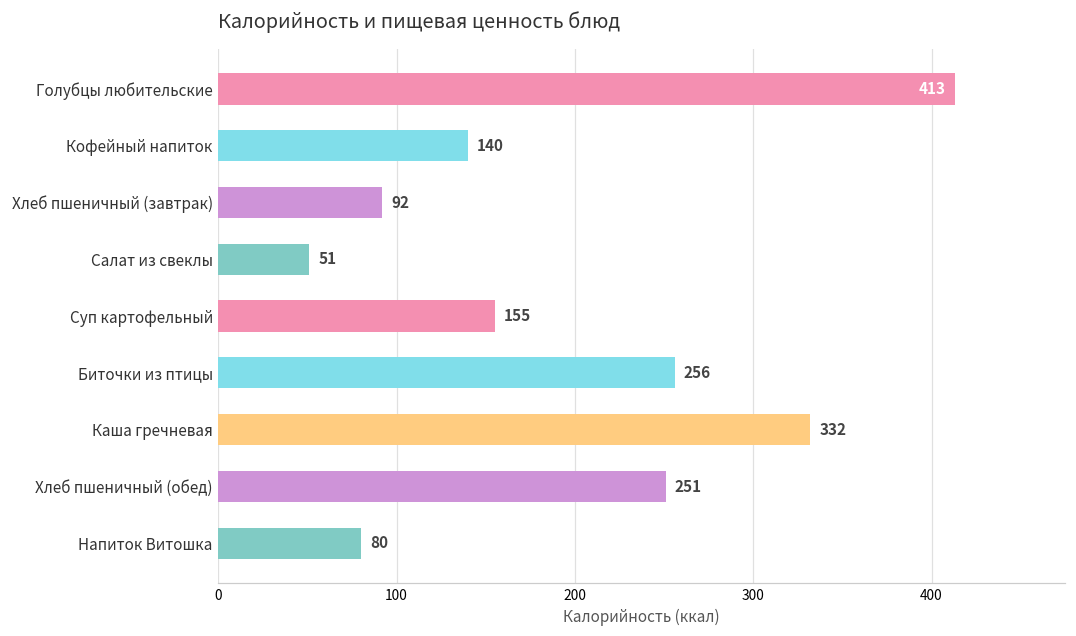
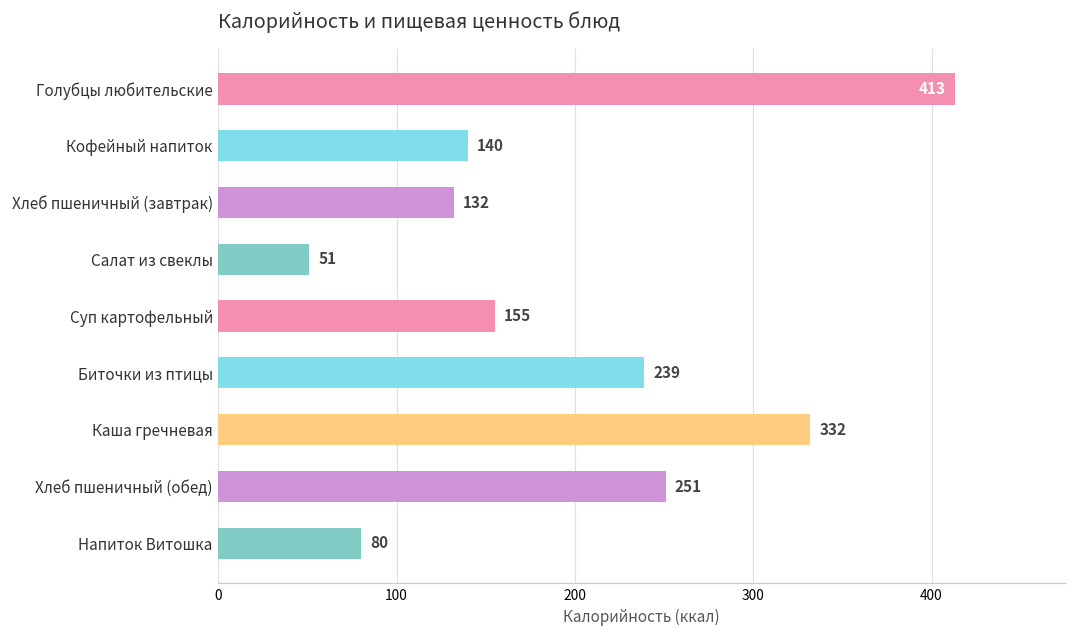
  {
    "Голубцы любительские": 413,
    "Кофейный напиток": 140,
-   "Хлеб пшеничный (завтрак)": 92,
+   "Хлеб пшеничный (завтрак)": 132,
    "Салат из свеклы": 51,
    "Суп картофельный": 155,
-   "Биточки из птицы": 256,
+   "Биточки из птицы": 239,
    "Каша гречневая": 332,
    "Хлеб пшеничный (обед)": 251,
    "Напиток Витошка": 80
  }
